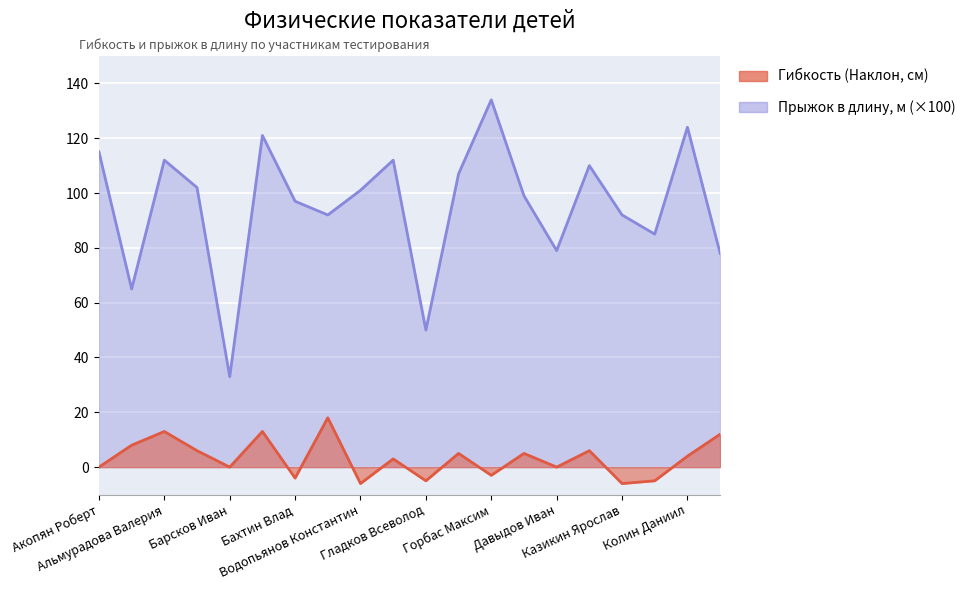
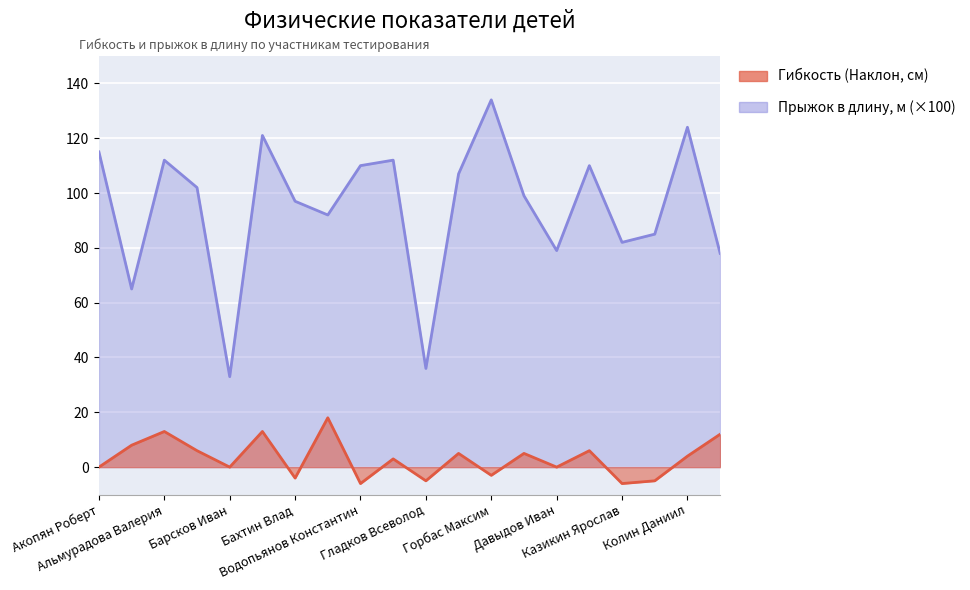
  {
    "Прыжок в длину, м (×100)": {
      "Акопян Роберт": 115,
      "Альмурадова Валерия": 112,
      "Барсков Иван": 33,
      "Бахтин Влад": 97,
-     "Водопьянов Константин": 101,
-     "Гладков Всеволод": 50,
+     "Водопьянов Константин": 110,
+     "Гладков Всеволод": 36,
      "Горбас Максим": 134,
      "Давыдов Иван": 79,
-     "Казикин Ярослав": 92,
+     "Казикин Ярослав": 82,
      "Колин Даниил": 124
    }
  }
